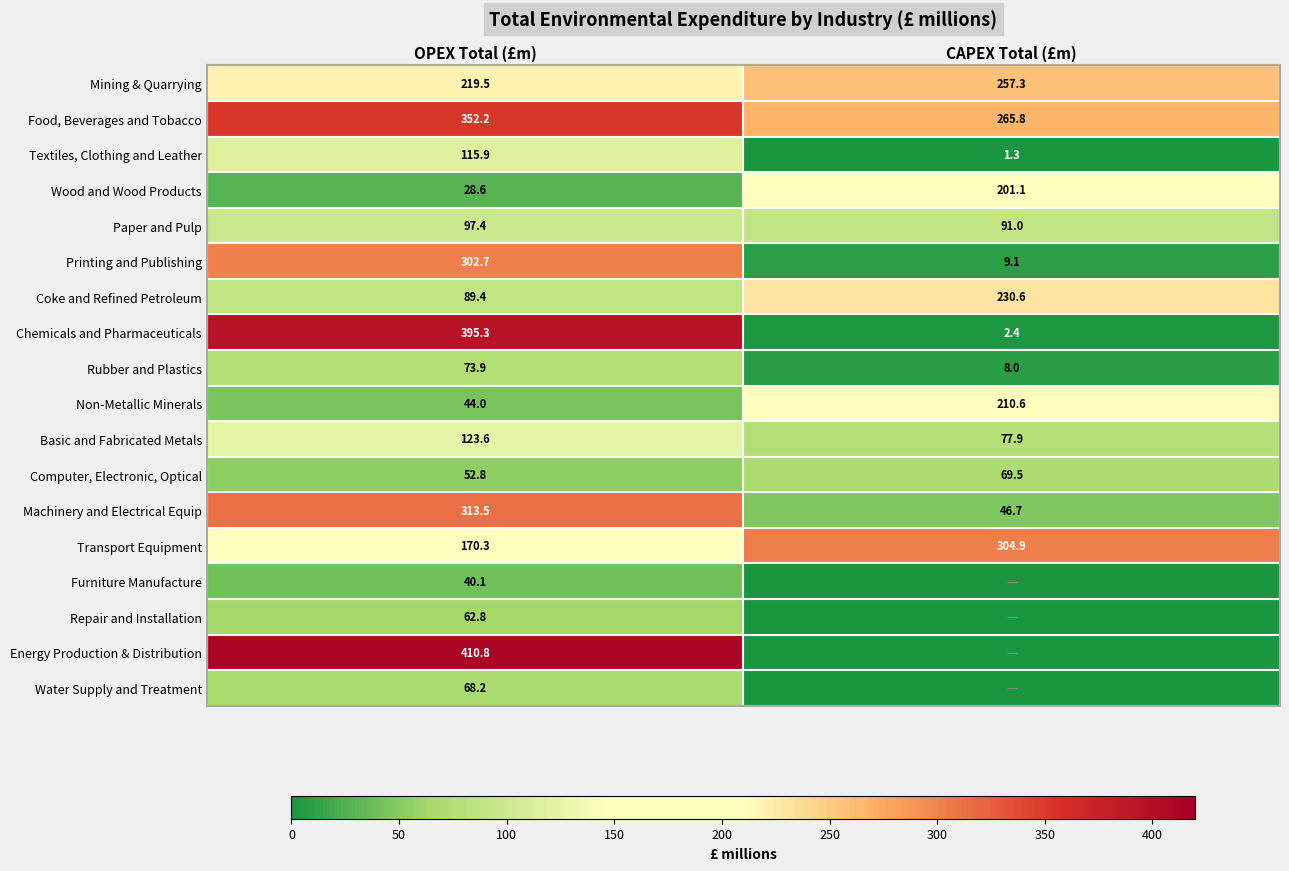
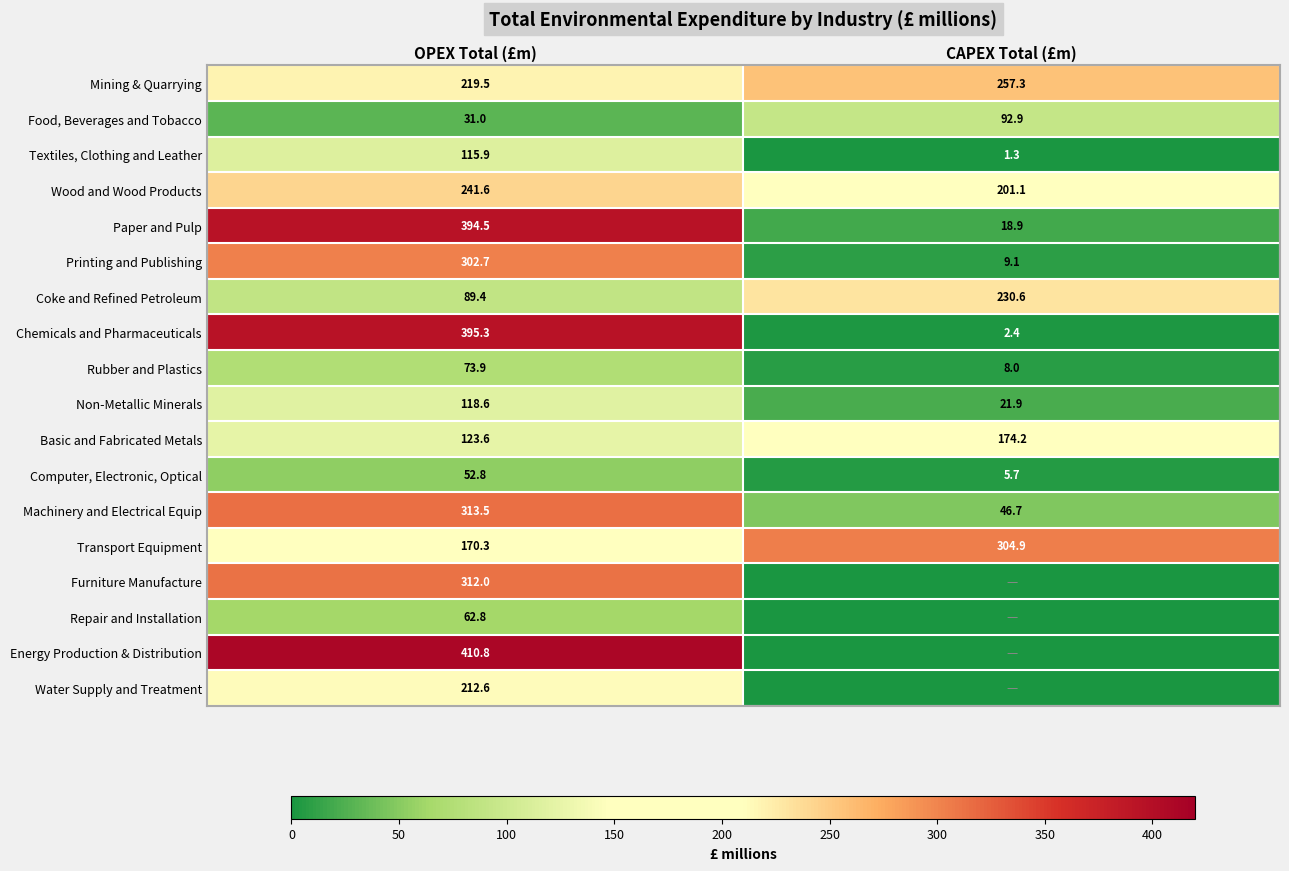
  {
    "Mining & Quarrying": {
      "OPEX Total (£m)": 219.5,
      "CAPEX Total (£m)": 257.3
    },
    "Food, Beverages and Tobacco": {
-     "OPEX Total (£m)": 352.2,
-     "CAPEX Total (£m)": 265.8
+     "OPEX Total (£m)": 31.0,
+     "CAPEX Total (£m)": 92.9
    },
    "Textiles, Clothing and Leather": {
      "OPEX Total (£m)": 115.9,
      "CAPEX Total (£m)": 1.3
    },
    "Wood and Wood Products": {
-     "OPEX Total (£m)": 28.6,
+     "OPEX Total (£m)": 241.6,
      "CAPEX Total (£m)": 201.1
    },
    "Paper and Pulp": {
-     "OPEX Total (£m)": 97.4,
-     "CAPEX Total (£m)": 91.0
+     "OPEX Total (£m)": 394.5,
+     "CAPEX Total (£m)": 18.9
    },
    "Printing and Publishing": {
      "OPEX Total (£m)": 302.7,
      "CAPEX Total (£m)": 9.1
    },
    "Coke and Refined Petroleum": {
      "OPEX Total (£m)": 89.4,
      "CAPEX Total (£m)": 230.6
    },
    "Chemicals and Pharmaceuticals": {
      "OPEX Total (£m)": 395.3,
      "CAPEX Total (£m)": 2.4
    },
    "Rubber and Plastics": {
      "OPEX Total (£m)": 73.9,
      "CAPEX Total (£m)": 8.0
    },
    "Non-Metallic Minerals": {
-     "OPEX Total (£m)": 44.0,
-     "CAPEX Total (£m)": 210.6
+     "OPEX Total (£m)": 118.6,
+     "CAPEX Total (£m)": 21.9
    },
    "Basic and Fabricated Metals": {
      "OPEX Total (£m)": 123.6,
-     "CAPEX Total (£m)": 77.9
+     "CAPEX Total (£m)": 174.2
    },
    "Computer, Electronic, Optical": {
      "OPEX Total (£m)": 52.8,
-     "CAPEX Total (£m)": 69.5
+     "CAPEX Total (£m)": 5.7
    },
    "Machinery and Electrical Equip": {
      "OPEX Total (£m)": 313.5,
      "CAPEX Total (£m)": 46.7
    },
    "Transport Equipment": {
      "OPEX Total (£m)": 170.3,
      "CAPEX Total (£m)": 304.9
    },
    "Furniture Manufacture": {
-     "OPEX Total (£m)": 40.1
+     "OPEX Total (£m)": 312.0
    },
    "Repair and Installation": {
      "OPEX Total (£m)": 62.8
    },
    "Energy Production & Distribution": {
      "OPEX Total (£m)": 410.8
    },
    "Water Supply and Treatment": {
-     "OPEX Total (£m)": 68.2
+     "OPEX Total (£m)": 212.6
    }
  }
